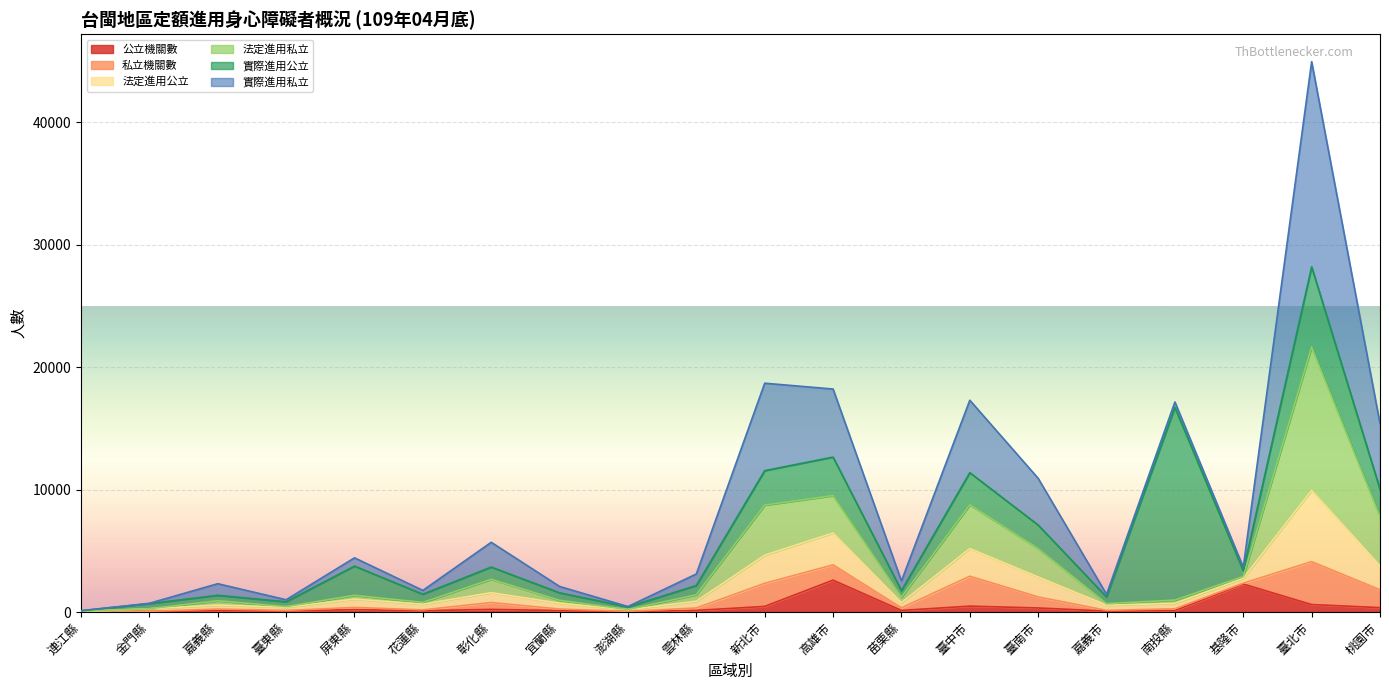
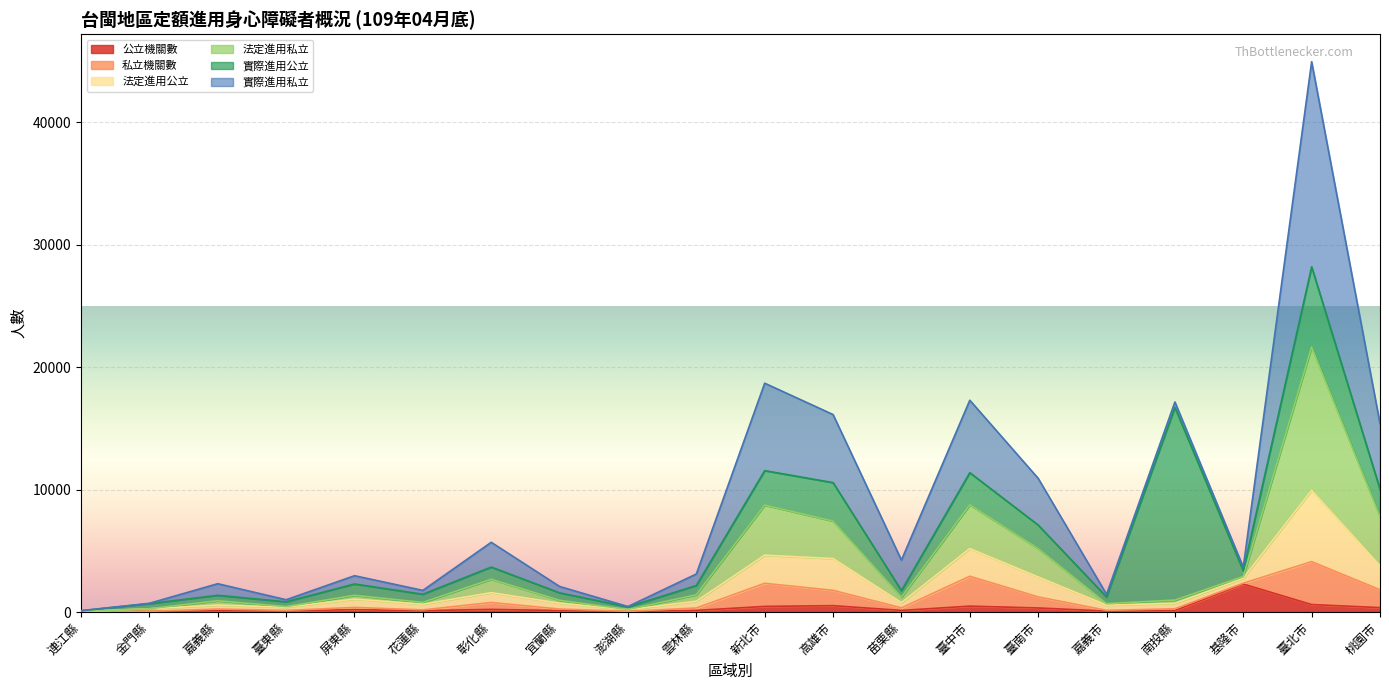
  {
    "公立機關數": {
      "彰化縣": 200,
      "新北市": 500,
-     "高雄市": 2600,
+     "高雄市": 500,
      "苗栗縣": 100,
      "臺中市": 500,
      "臺南市": 300,
      "臺北市": 600,
      "桃園市": 400
    },
    "私立機關數": {
      "彰化縣": 600,
      "新北市": 1900,
      "高雄市": 1300,
      "苗栗縣": 200,
      "臺中市": 2400,
      "臺南市": 900,
      "臺北市": 3500,
      "桃園市": 1500
    },
    "法定進用公立": {
      "嘉義縣": 300,
      "屏東縣": 700,
      "彰化縣": 800,
      "宜蘭縣": 500,
      "雲林縣": 600,
      "新北市": 2300,
      "高雄市": 2600,
      "苗栗縣": 400,
      "臺中市": 2300,
      "臺南市": 1600,
      "南投縣": 400,
      "臺北市": 5800,
      "桃園市": 2000
    },
    "法定進用私立": {
      "嘉義縣": 400,
      "屏東縣": 300,
      "彰化縣": 1100,
      "宜蘭縣": 200,
      "雲林縣": 500,
      "新北市": 4100,
      "高雄市": 3100,
      "苗栗縣": 400,
      "臺中市": 3600,
      "臺南市": 2300,
      "南投縣": 300,
      "臺北市": 11700,
      "桃園市": 4000
    },
    "實際進用公立": {
      "嘉義縣": 400,
-     "屏東縣": 2400,
+     "屏東縣": 900,
      "花蓮縣": 700,
      "彰化縣": 1000,
      "宜蘭縣": 600,
      "雲林縣": 800,
      "新北市": 2800,
      "高雄市": 3100,
      "苗栗縣": 500,
      "臺中市": 2600,
      "臺南市": 1900,
      "嘉義市": 500,
      "南投縣": 15700,
      "基隆市": 500,
      "臺北市": 6600,
      "桃園市": 2200
    },
    "實際進用私立": {
      "嘉義縣": 900,
      "屏東縣": 700,
      "花蓮縣": 300,
      "彰化縣": 2000,
      "宜蘭縣": 500,
      "雲林縣": 900,
      "新北市": 7100,
      "高雄市": 5600,
-     "苗栗縣": 800,
+     "苗栗縣": 2500,
      "臺中市": 5900,
      "臺南市": 3800,
      "嘉義市": 200,
      "南投縣": 400,
      "基隆市": 300,
      "臺北市": 16800,
      "桃園市": 5400
    }
  }
